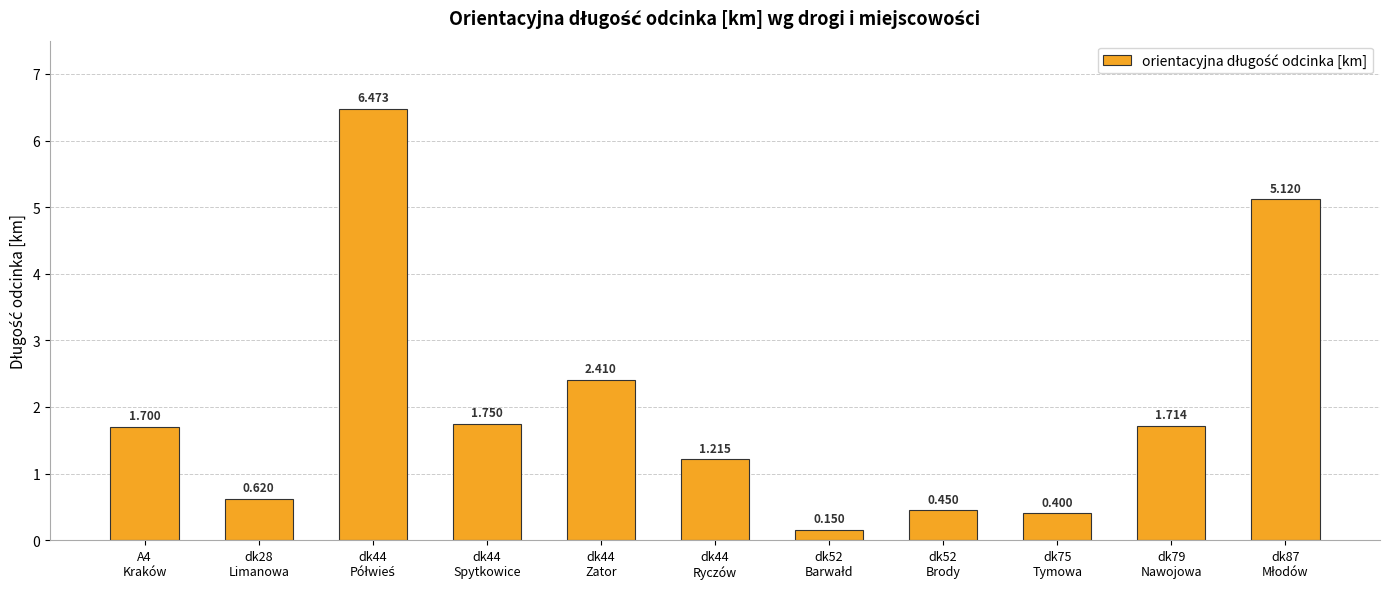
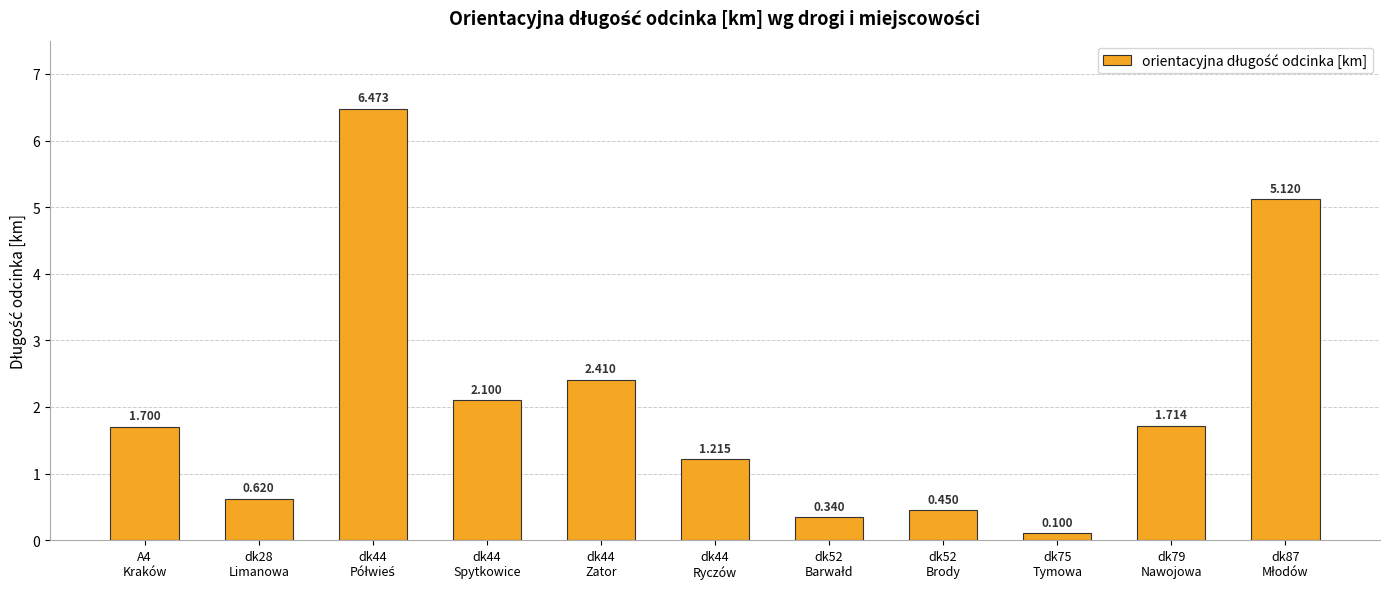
  {
    "A4 Kraków": 1.700,
    "dk28 Limanowa": 0.620,
    "dk44 Półwieś": 6.473,
-   "dk44 Spytkowice": 1.750,
+   "dk44 Spytkowice": 2.100,
    "dk44 Zator": 2.410,
    "dk44 Ryczów": 1.215,
-   "dk52 Barwałd": 0.150,
+   "dk52 Barwałd": 0.340,
    "dk52 Brody": 0.450,
-   "dk75 Tymowa": 0.400,
+   "dk75 Tymowa": 0.100,
    "dk79 Nawojowa": 1.714,
    "dk87 Młodów": 5.120
  }
